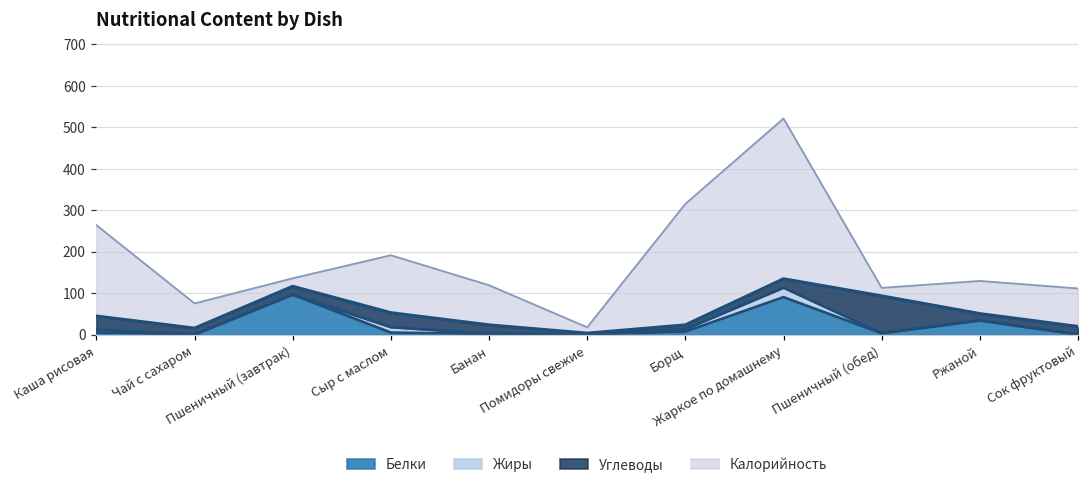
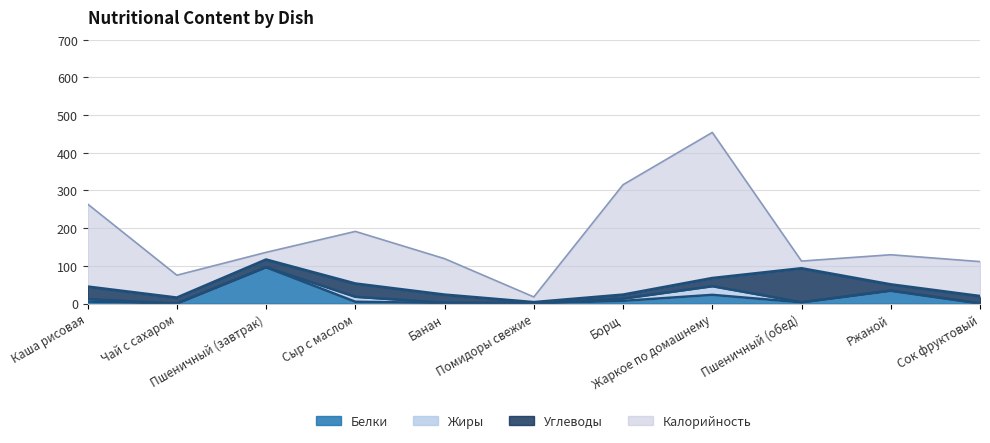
  {
    "Белки": {
      "Сыр с маслом": 0,
-     "Жаркое по домашнему": 90
+     "Жаркое по домашнему": 20
    },
    "Углеводы": {
      "Каша рисовая": 30,
      "Чай с сахаром": 20,
      "Пшеничный (завтрак)": 20,
      "Сыр с маслом": 30,
      "Банан": 20,
      "Борщ": 10,
      "Жаркое по домашнему": 20,
      "Пшеничный (обед)": 90,
      "Ржаной": 20,
      "Сок фруктовый": 20
    }
  }
